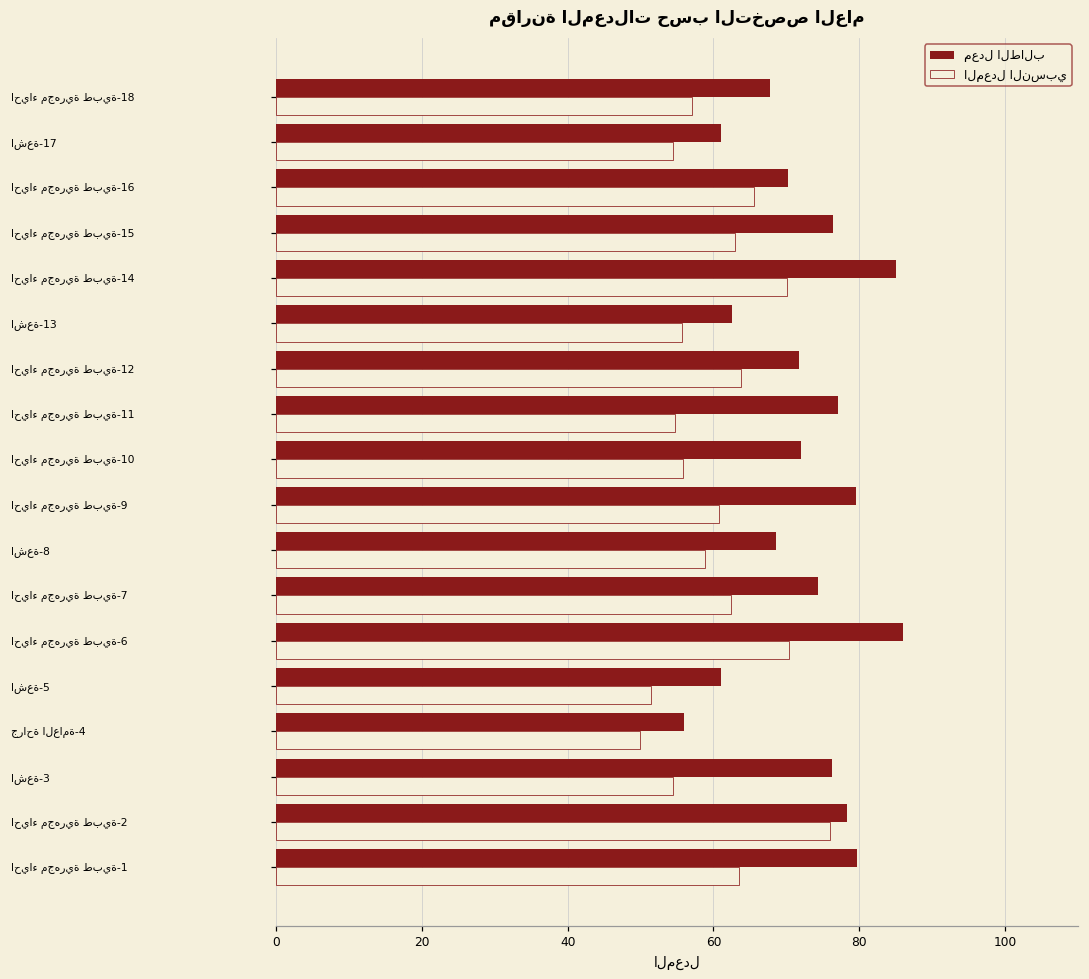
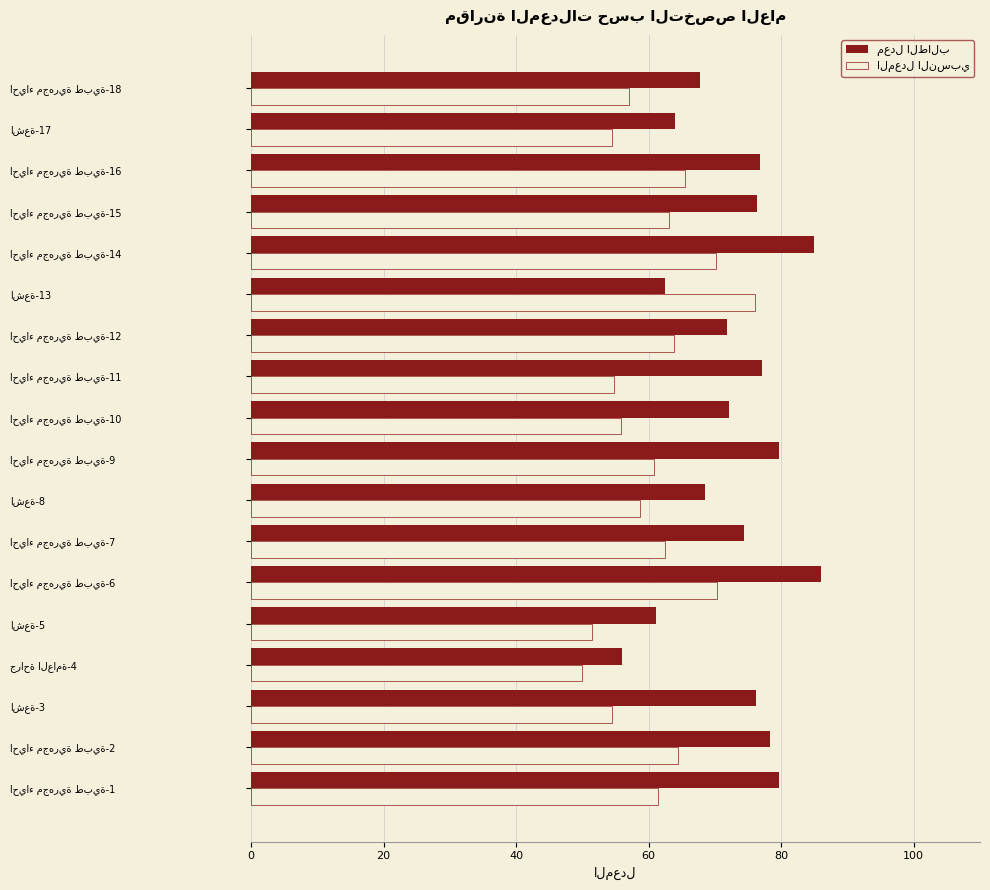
  {
    "معدل الطالب": {
      "احياء مجهرية طبية-18": 68,
-     "اشعة-17": 61,
-     "احياء مجهرية طبية-16": 70,
+     "اشعة-17": 64,
+     "احياء مجهرية طبية-16": 77,
      "احياء مجهرية طبية-15": 76,
      "احياء مجهرية طبية-14": 85,
      "اشعة-13": 62,
      "احياء مجهرية طبية-12": 72,
      "احياء مجهرية طبية-11": 77,
      "احياء مجهرية طبية-10": 72,
      "احياء مجهرية طبية-9": 80,
      "اشعة-8": 69,
      "احياء مجهرية طبية-7": 74,
      "احياء مجهرية طبية-6": 86,
      "اشعة-5": 61,
      "جراحة العامة-4": 56,
      "اشعة-3": 76,
      "احياء مجهرية طبية-2": 78,
      "احياء مجهرية طبية-1": 80
    },
    "المعدل النسبي": {
      "احياء مجهرية طبية-18": 57,
      "اشعة-17": 54,
      "احياء مجهرية طبية-16": 66,
      "احياء مجهرية طبية-15": 63,
      "احياء مجهرية طبية-14": 70,
-     "اشعة-13": 56,
+     "اشعة-13": 76,
      "احياء مجهرية طبية-12": 64,
      "احياء مجهرية طبية-11": 55,
      "احياء مجهرية طبية-10": 56,
      "احياء مجهرية طبية-9": 61,
      "اشعة-8": 59,
      "احياء مجهرية طبية-7": 62,
      "احياء مجهرية طبية-6": 70,
      "اشعة-5": 51,
      "جراحة العامة-4": 50,
      "اشعة-3": 54,
-     "احياء مجهرية طبية-2": 76,
-     "احياء مجهرية طبية-1": 63
+     "احياء مجهرية طبية-2": 64,
+     "احياء مجهرية طبية-1": 61
    }
  }
